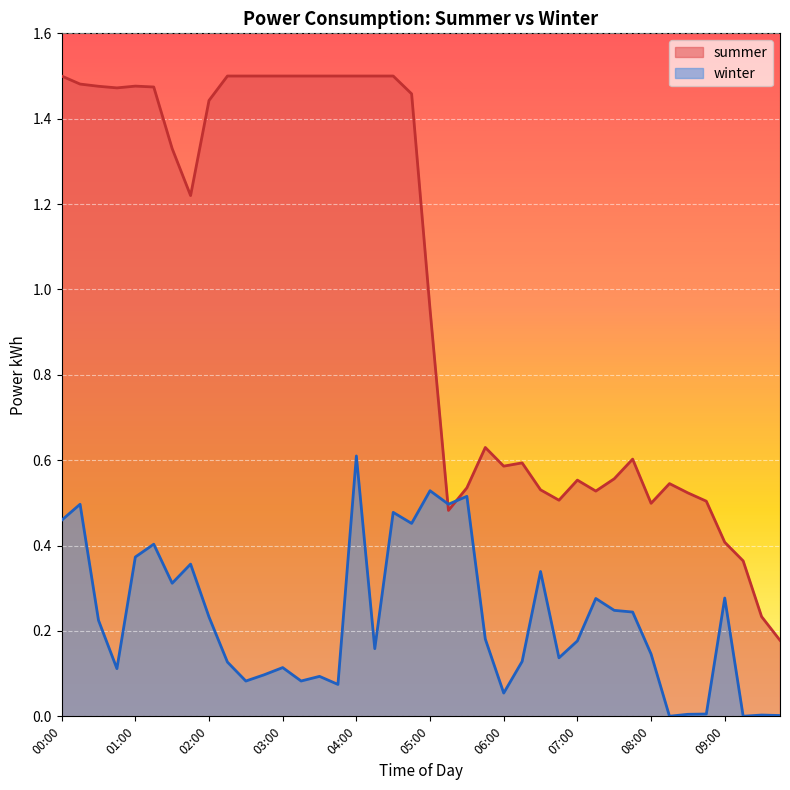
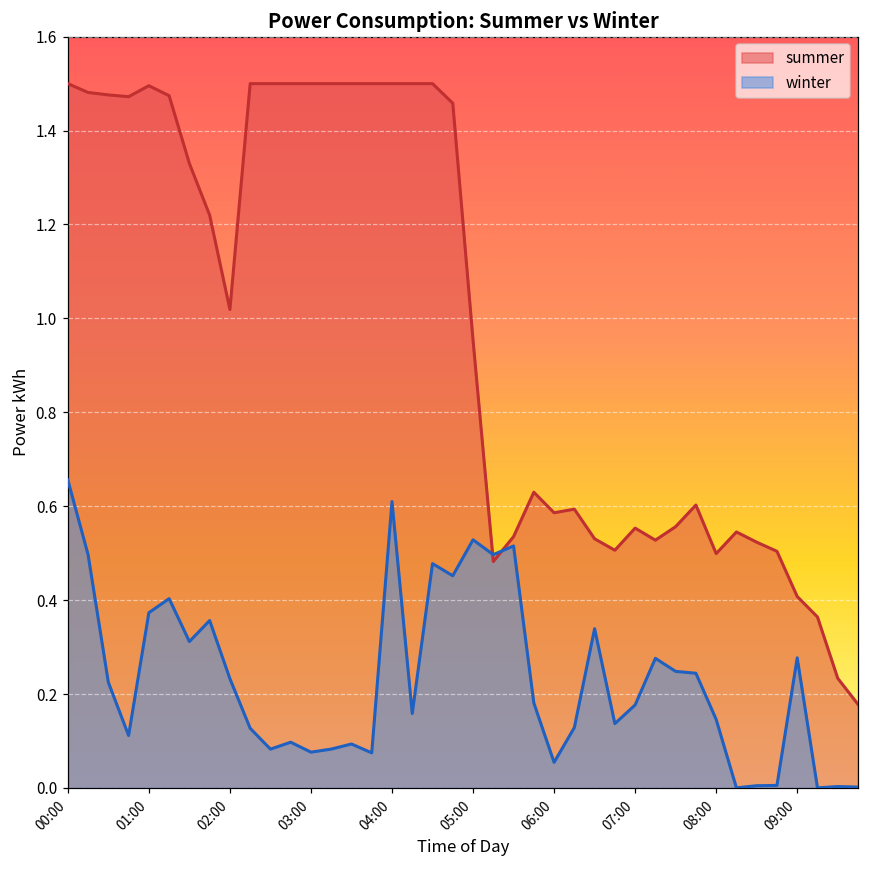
  {
    "summer": {
      "00:00": 1.50,
-     "01:00": 1.48,
-     "02:00": 1.44,
+     "01:00": 1.50,
+     "02:00": 1.02,
      "03:00": 1.50,
      "04:00": 1.50,
      "05:00": 0.95,
      "06:00": 0.59,
      "07:00": 0.55,
      "08:00": 0.50,
      "09:00": 0.41
    },
    "winter": {
-     "00:00": 0.46,
+     "00:00": 0.66,
      "01:00": 0.37,
      "02:00": 0.23,
-     "03:00": 0.11,
+     "03:00": 0.08,
      "04:00": 0.61,
      "05:00": 0.53,
      "06:00": 0.05,
      "07:00": 0.18,
      "08:00": 0.15,
      "09:00": 0.28
    }
  }
